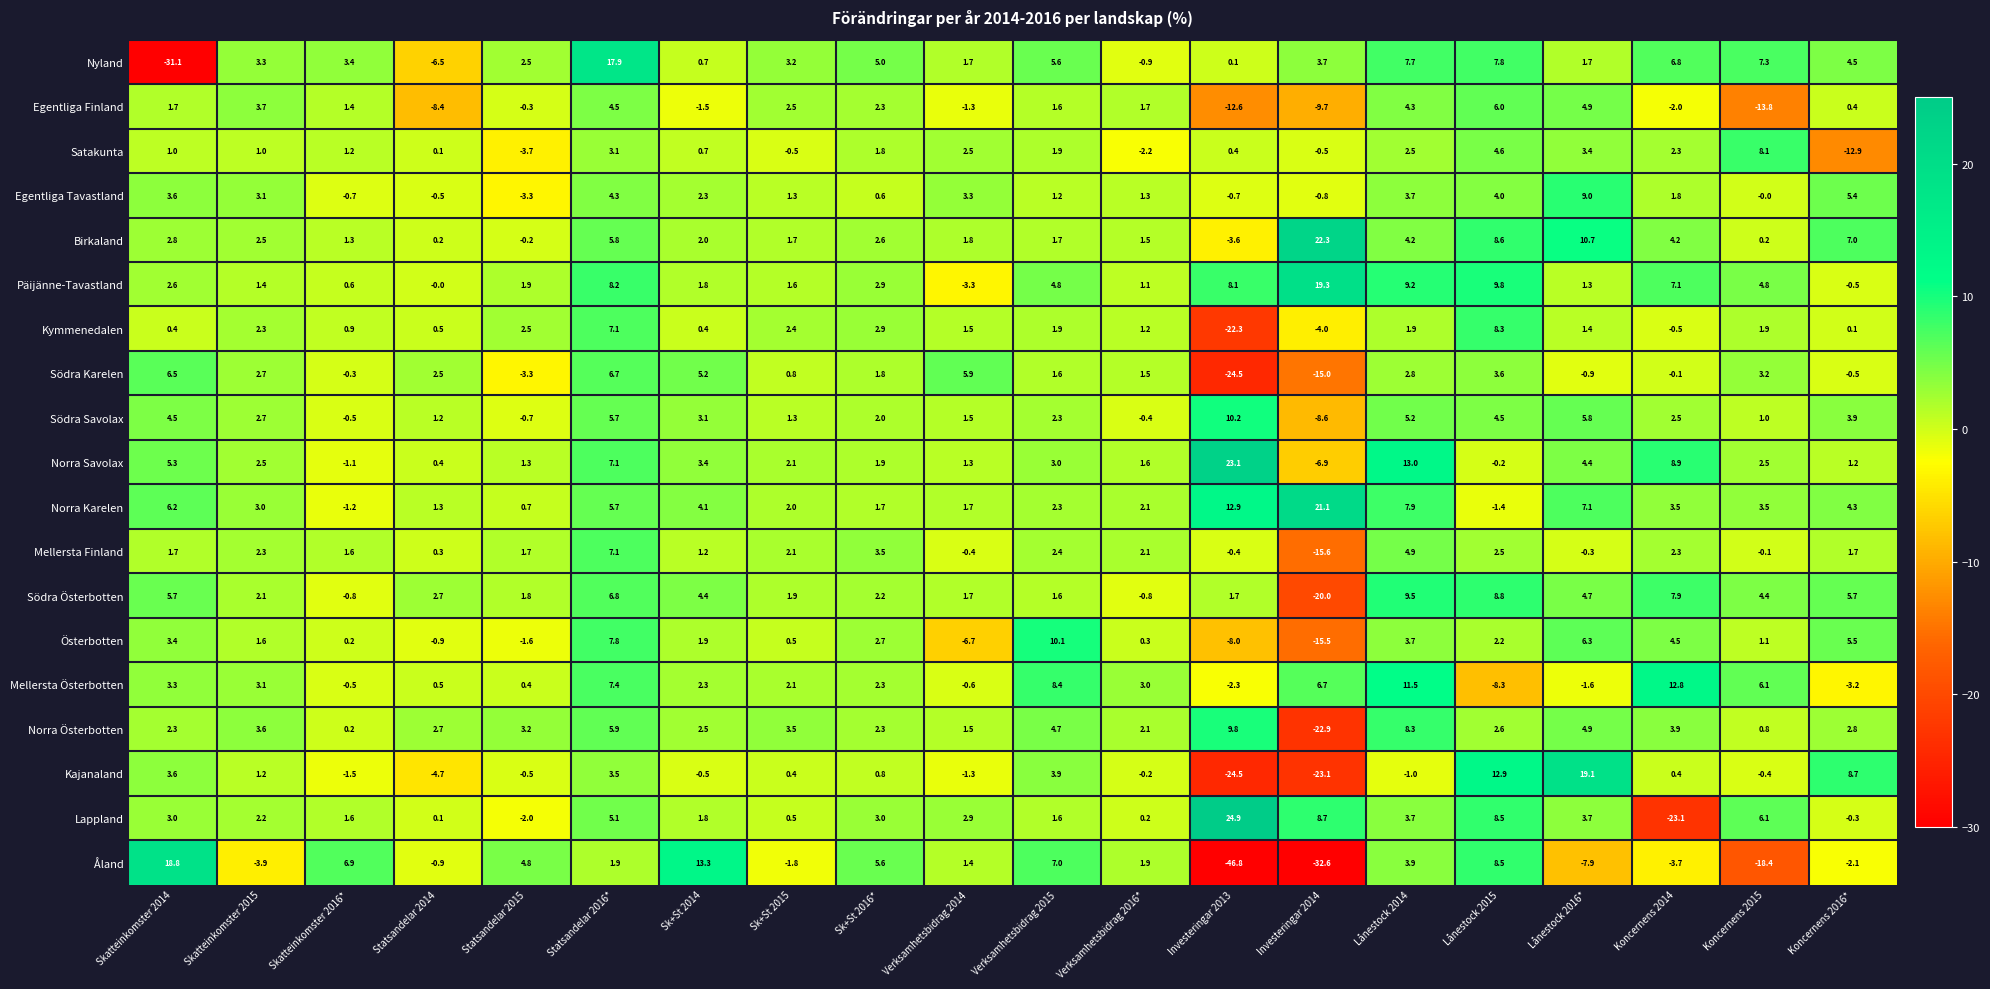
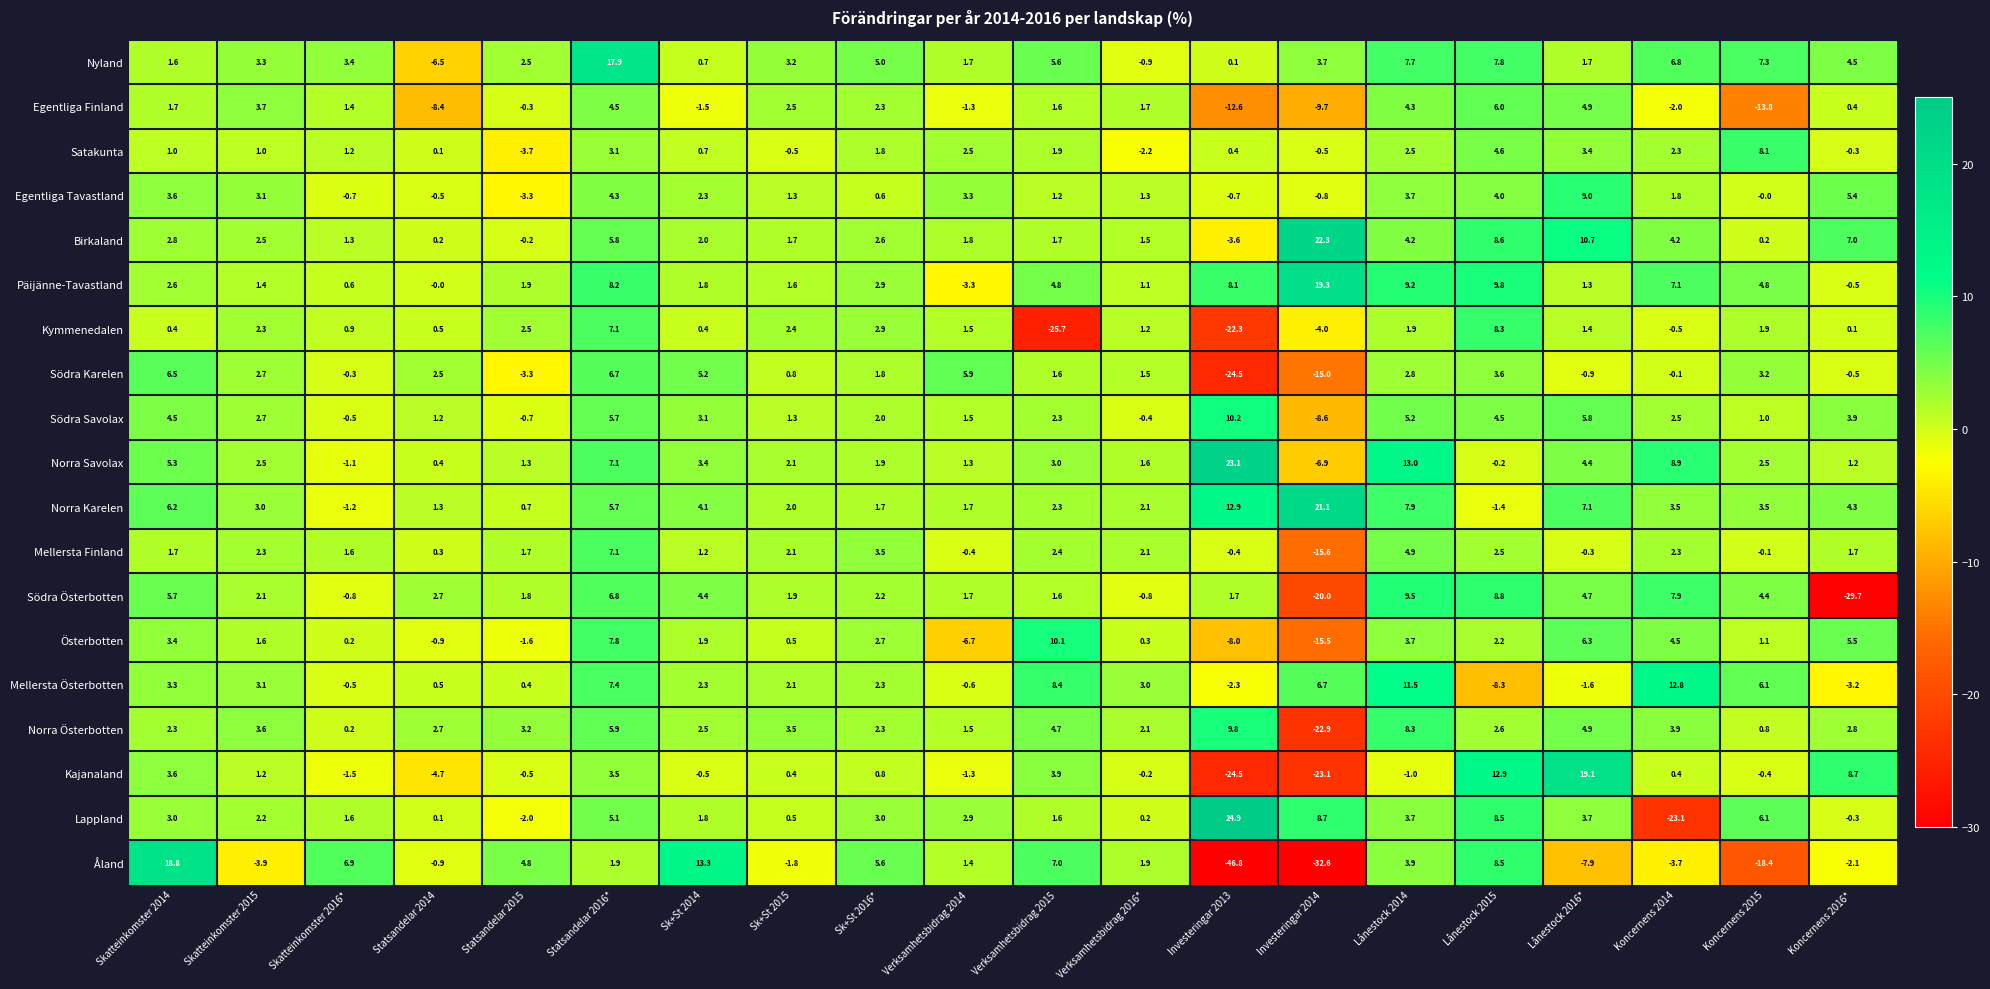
  {
    "Nyland": {
-     "Skatteinkomster 2014": -31.1,
+     "Skatteinkomster 2014": 1.6,
      "Skatteinkomster 2015": 3.3,
      "Skatteinkomster 2016*": 3.4,
      "Statsandelar 2014": -6.5,
      "Statsandelar 2015": 2.5,
      "Statsandelar 2016*": 17.9,
      "Sk+St 2014": 0.7,
      "Sk+St 2015": 3.2,
      "Sk+St 2016*": 5.0,
      "Verksamhetsbidrag 2014": 1.7,
      "Verksamhetsbidrag 2015": 5.6,
      "Verksamhetsbidrag 2016*": -0.9,
      "Investeringar 2013": 0.1,
      "Investeringar 2014": 3.7,
      "Lånestock 2014": 7.7,
      "Lånestock 2015": 7.8,
      "Lånestock 2016*": 1.7,
      "Koncernens 2014": 6.8,
      "Koncernens 2015": 7.3,
      "Koncernens 2016*": 4.5
    },
    "Satakunta": {
      "Skatteinkomster 2014": 1.0,
      "Skatteinkomster 2015": 1.0,
      "Skatteinkomster 2016*": 1.2,
      "Statsandelar 2014": 0.1,
      "Statsandelar 2015": -3.7,
      "Statsandelar 2016*": 3.1,
      "Sk+St 2014": 0.7,
      "Sk+St 2015": -0.5,
      "Sk+St 2016*": 1.8,
      "Verksamhetsbidrag 2014": 2.5,
      "Verksamhetsbidrag 2015": 1.9,
      "Verksamhetsbidrag 2016*": -2.2,
      "Investeringar 2013": 0.4,
      "Investeringar 2014": -0.5,
      "Lånestock 2014": 2.5,
      "Lånestock 2015": 4.6,
      "Lånestock 2016*": 3.4,
      "Koncernens 2014": 2.3,
      "Koncernens 2015": 8.1,
-     "Koncernens 2016*": -12.9
+     "Koncernens 2016*": -0.3
    },
    "Kymmenedalen": {
      "Skatteinkomster 2014": 0.4,
      "Skatteinkomster 2015": 2.3,
      "Skatteinkomster 2016*": 0.9,
      "Statsandelar 2014": 0.5,
      "Statsandelar 2015": 2.5,
      "Statsandelar 2016*": 7.1,
      "Sk+St 2014": 0.4,
      "Sk+St 2015": 2.4,
      "Sk+St 2016*": 2.9,
      "Verksamhetsbidrag 2014": 1.5,
-     "Verksamhetsbidrag 2015": 1.9,
+     "Verksamhetsbidrag 2015": -25.7,
      "Verksamhetsbidrag 2016*": 1.2,
      "Investeringar 2013": -22.3,
      "Investeringar 2014": -4.0,
      "Lånestock 2014": 1.9,
      "Lånestock 2015": 8.3,
      "Lånestock 2016*": 1.4,
      "Koncernens 2014": -0.5,
      "Koncernens 2015": 1.9,
      "Koncernens 2016*": 0.1
    },
    "Södra Österbotten": {
      "Skatteinkomster 2014": 5.7,
      "Skatteinkomster 2015": 2.1,
      "Skatteinkomster 2016*": -0.8,
      "Statsandelar 2014": 2.7,
      "Statsandelar 2015": 1.8,
      "Statsandelar 2016*": 6.8,
      "Sk+St 2014": 4.4,
      "Sk+St 2015": 1.9,
      "Sk+St 2016*": 2.2,
      "Verksamhetsbidrag 2014": 1.7,
      "Verksamhetsbidrag 2015": 1.6,
      "Verksamhetsbidrag 2016*": -0.8,
      "Investeringar 2013": 1.7,
      "Investeringar 2014": -20.0,
      "Lånestock 2014": 9.5,
      "Lånestock 2015": 8.8,
      "Lånestock 2016*": 4.7,
      "Koncernens 2014": 7.9,
      "Koncernens 2015": 4.4,
-     "Koncernens 2016*": 5.7
+     "Koncernens 2016*": -29.7
    }
  }
